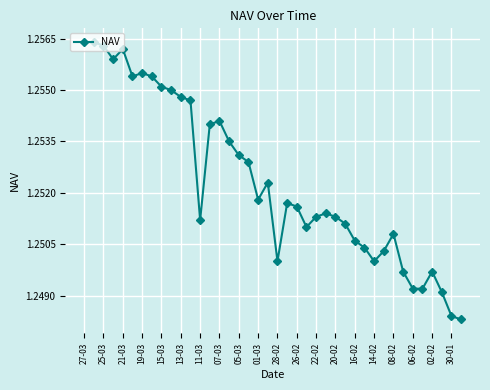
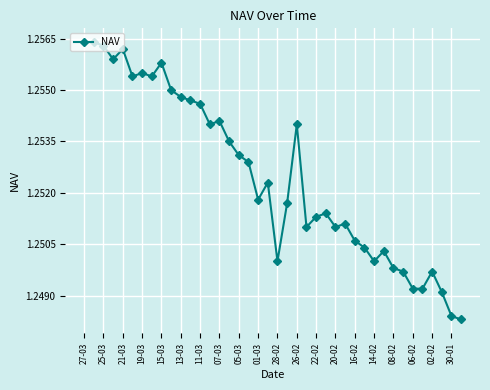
  {
    "19-03": 1.2555,
-   "15-03": 1.2551,
+   "15-03": 1.2558,
    "13-03": 1.2548,
-   "11-03": 1.2512,
+   "11-03": 1.2546,
    "07-03": 1.2541,
    "05-03": 1.2531,
    "01-03": 1.2518,
    "28-02": 1.2500,
-   "26-02": 1.2516,
+   "26-02": 1.2540,
    "22-02": 1.2513,
-   "20-02": 1.2513,
+   "20-02": 1.2510,
    "16-02": 1.2506,
    "14-02": 1.2500,
-   "08-02": 1.2508,
+   "08-02": 1.2498,
    "06-02": 1.2492,
    "02-02": 1.2497,
    "30-01": 1.2484
  }
